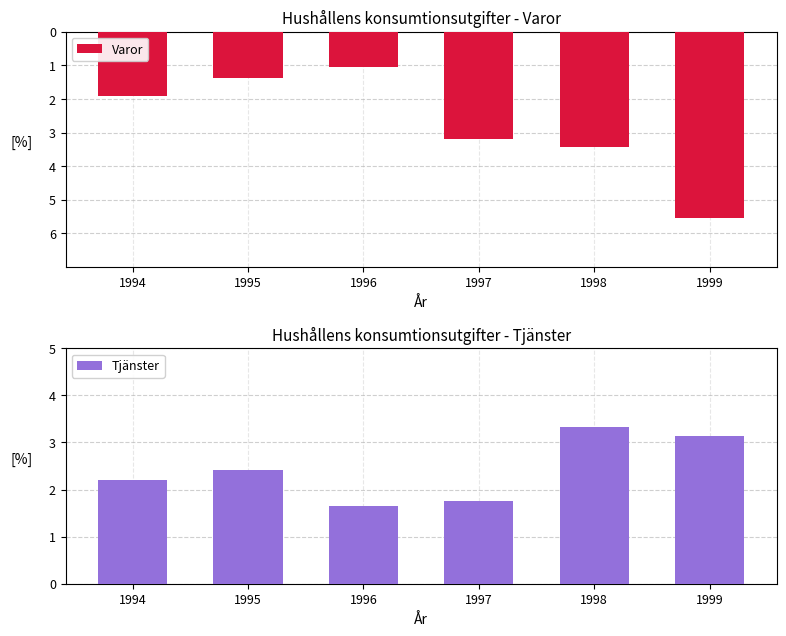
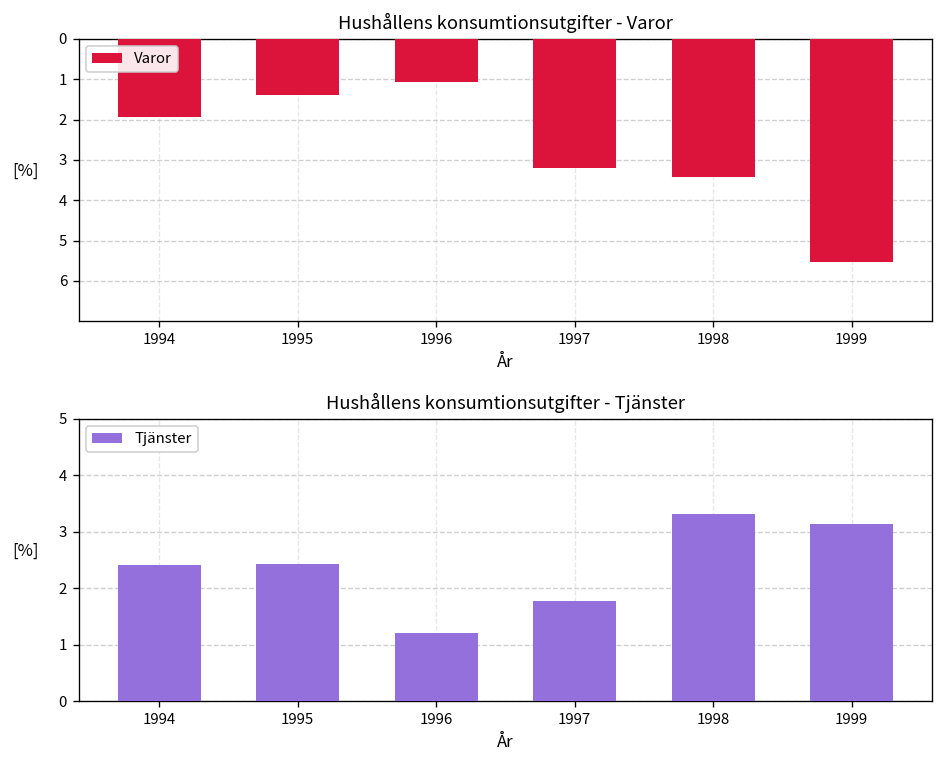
  {
    "Hushållens konsumtionsutgifter - Tjänster": {
-     "1994": 2.2,
+     "1994": 2.4,
      "1995": 2.4,
-     "1996": 1.7,
+     "1996": 1.2,
      "1997": 1.8,
      "1998": 3.3,
      "1999": 3.1
    }
  }
